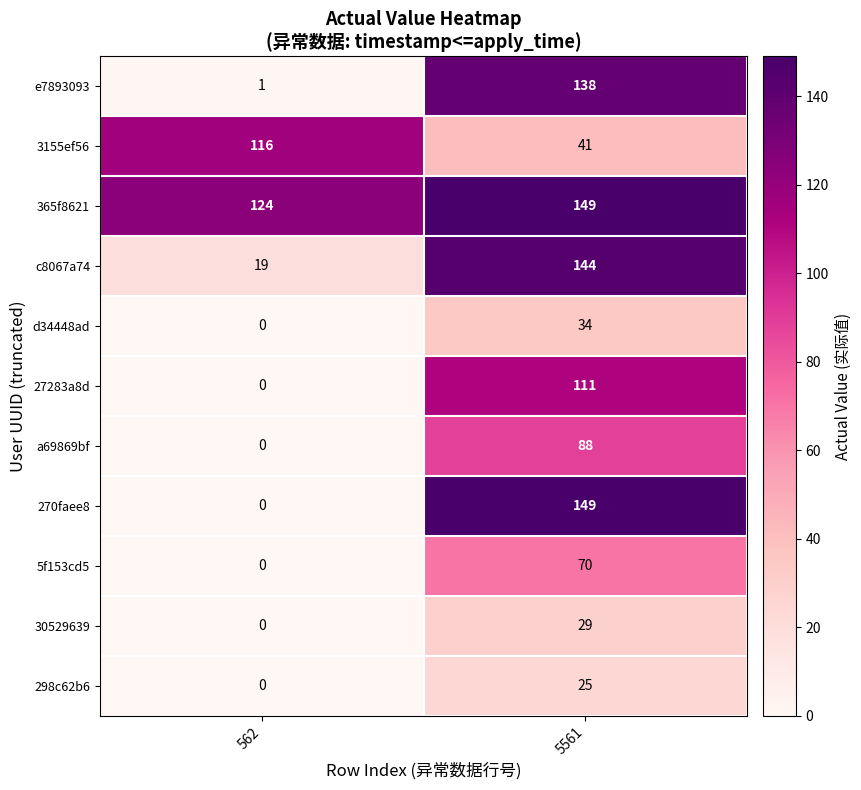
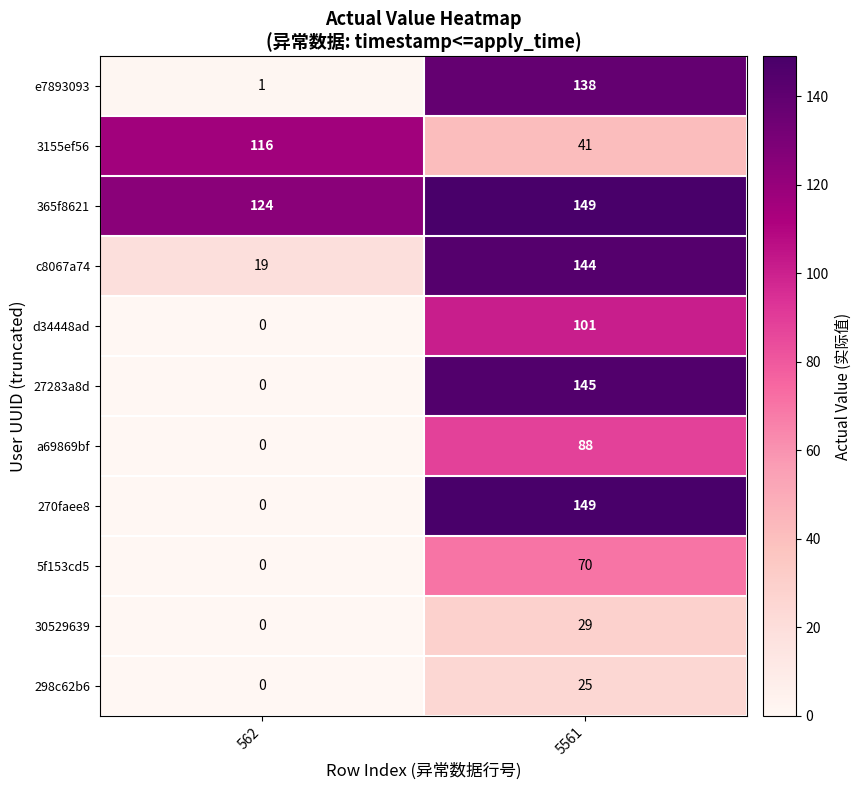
  {
    "e7893093": {
      "562": 1,
      "5561": 138
    },
    "3155ef56": {
      "562": 116,
      "5561": 41
    },
    "365f8621": {
      "562": 124,
      "5561": 149
    },
    "c8067a74": {
      "562": 19,
      "5561": 144
    },
    "d34448ad": {
      "562": 0,
-     "5561": 34
+     "5561": 101
    },
    "27283a8d": {
      "562": 0,
-     "5561": 111
+     "5561": 145
    },
    "a69869bf": {
      "562": 0,
      "5561": 88
    },
    "270faee8": {
      "562": 0,
      "5561": 149
    },
    "5f153cd5": {
      "562": 0,
      "5561": 70
    },
    "30529639": {
      "562": 0,
      "5561": 29
    },
    "298c62b6": {
      "562": 0,
      "5561": 25
    }
  }
